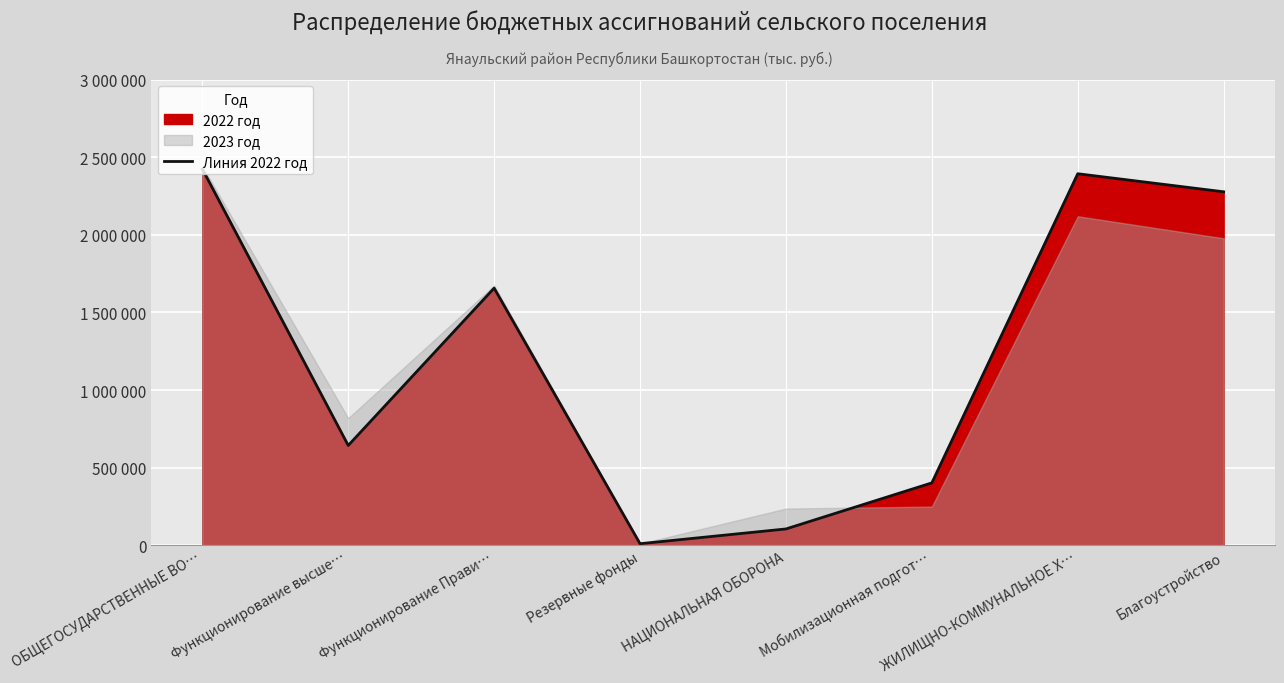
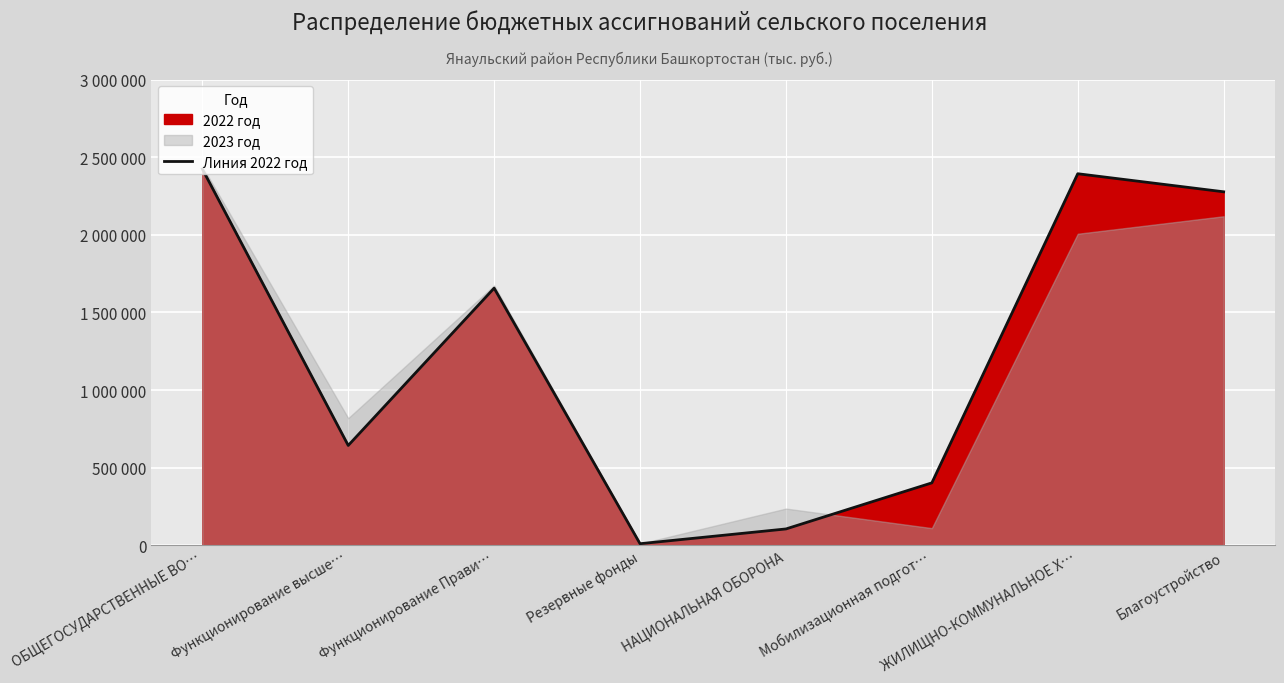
  {
    "2022 год": {
      "Функционирование высше…": 640000,
      "Функционирование Прави…": 1660000,
      "НАЦИОНАЛЬНАЯ ОБОРОНА": 110000,
      "Мобилизационная подгот…": 400000,
      "ЖИЛИЩНО-КОММУНАЛЬНОЕ Х…": 2390000,
      "Благоустройство": 2280000
    },
    "2023 год": {
      "Функционирование высше…": 820000,
      "Функционирование Прави…": 1670000,
      "НАЦИОНАЛЬНАЯ ОБОРОНА": 240000,
-     "Мобилизационная подгот…": 250000,
-     "ЖИЛИЩНО-КОММУНАЛЬНОЕ Х…": 2120000,
-     "Благоустройство": 1980000
+     "Мобилизационная подгот…": 110000,
+     "ЖИЛИЩНО-КОММУНАЛЬНОЕ Х…": 2010000,
+     "Благоустройство": 2120000
    }
  }
